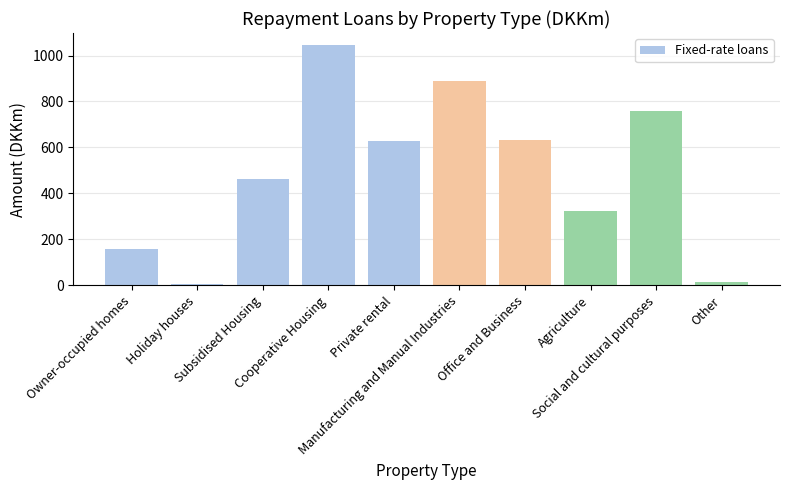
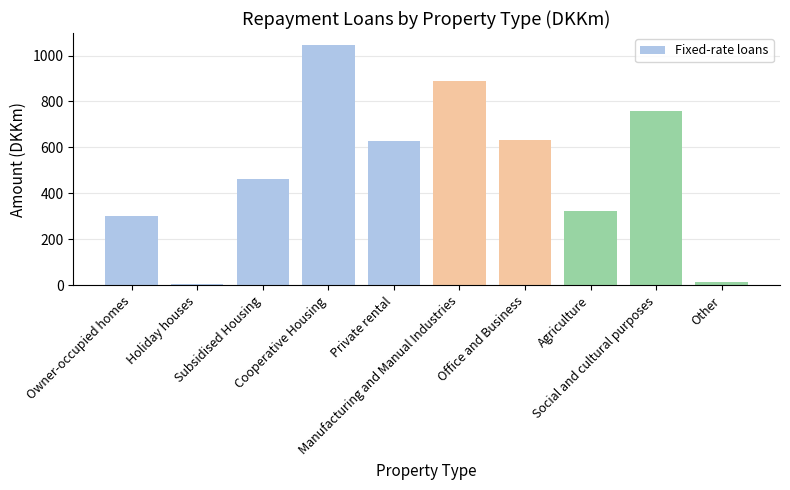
  {
-   "Owner-occupied homes": 160,
+   "Owner-occupied homes": 300,
    "Subsidised Housing": 460,
    "Cooperative Housing": 1050,
    "Private rental": 630,
    "Manufacturing and Manual Industries": 890,
    "Office and Business": 630,
    "Agriculture": 320,
    "Social and cultural purposes": 760,
    "Other": 20
  }
